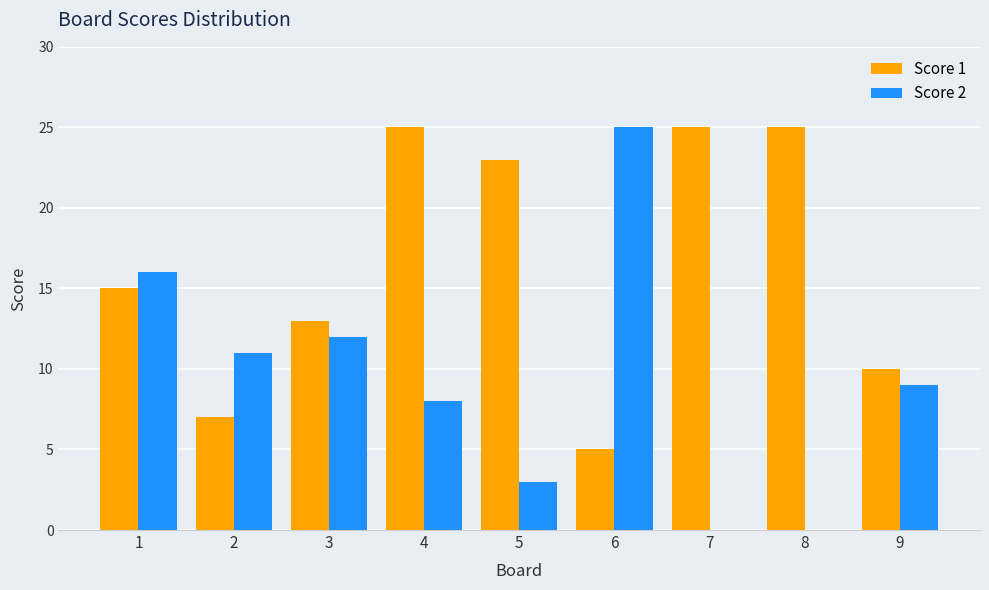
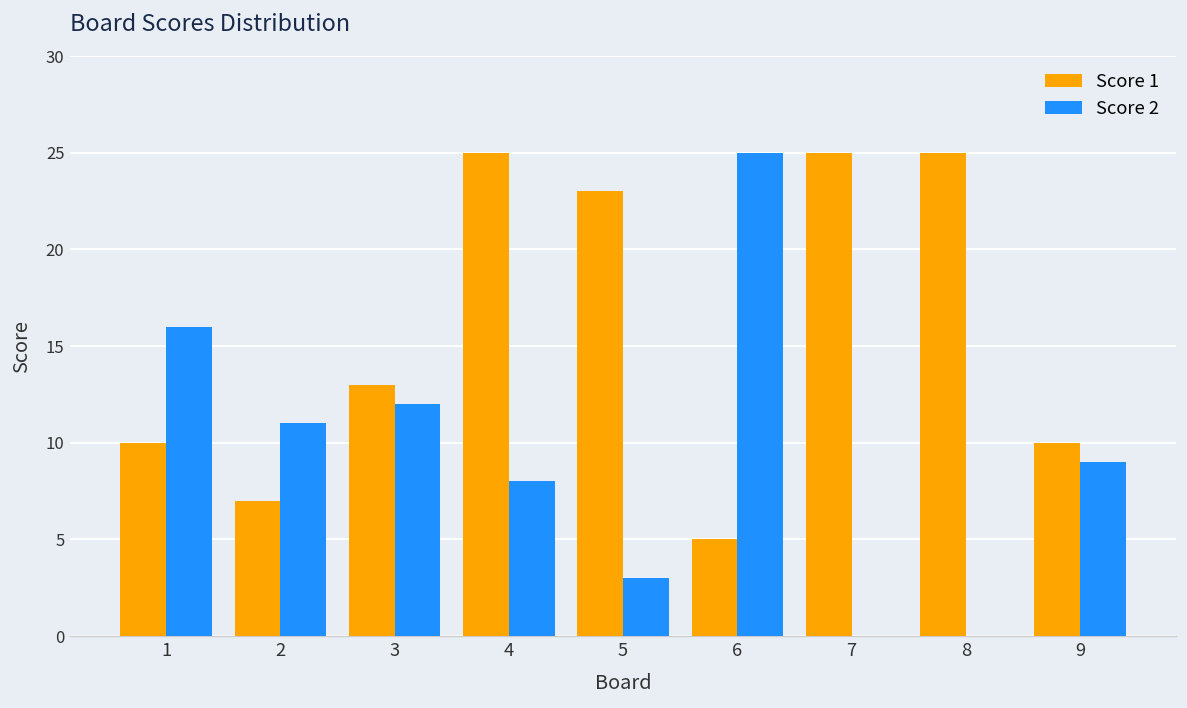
  {
    "Score 1": {
-     "1": 15,
+     "1": 10,
      "2": 7,
      "3": 13,
      "4": 25,
      "5": 23,
      "6": 5,
      "7": 25,
      "8": 25,
      "9": 10
    },
    "Score 2": {
      "1": 16,
      "2": 11,
      "3": 12,
      "4": 8,
      "5": 3,
      "6": 25,
      "7": 0,
      "8": 0,
      "9": 9
    }
  }
